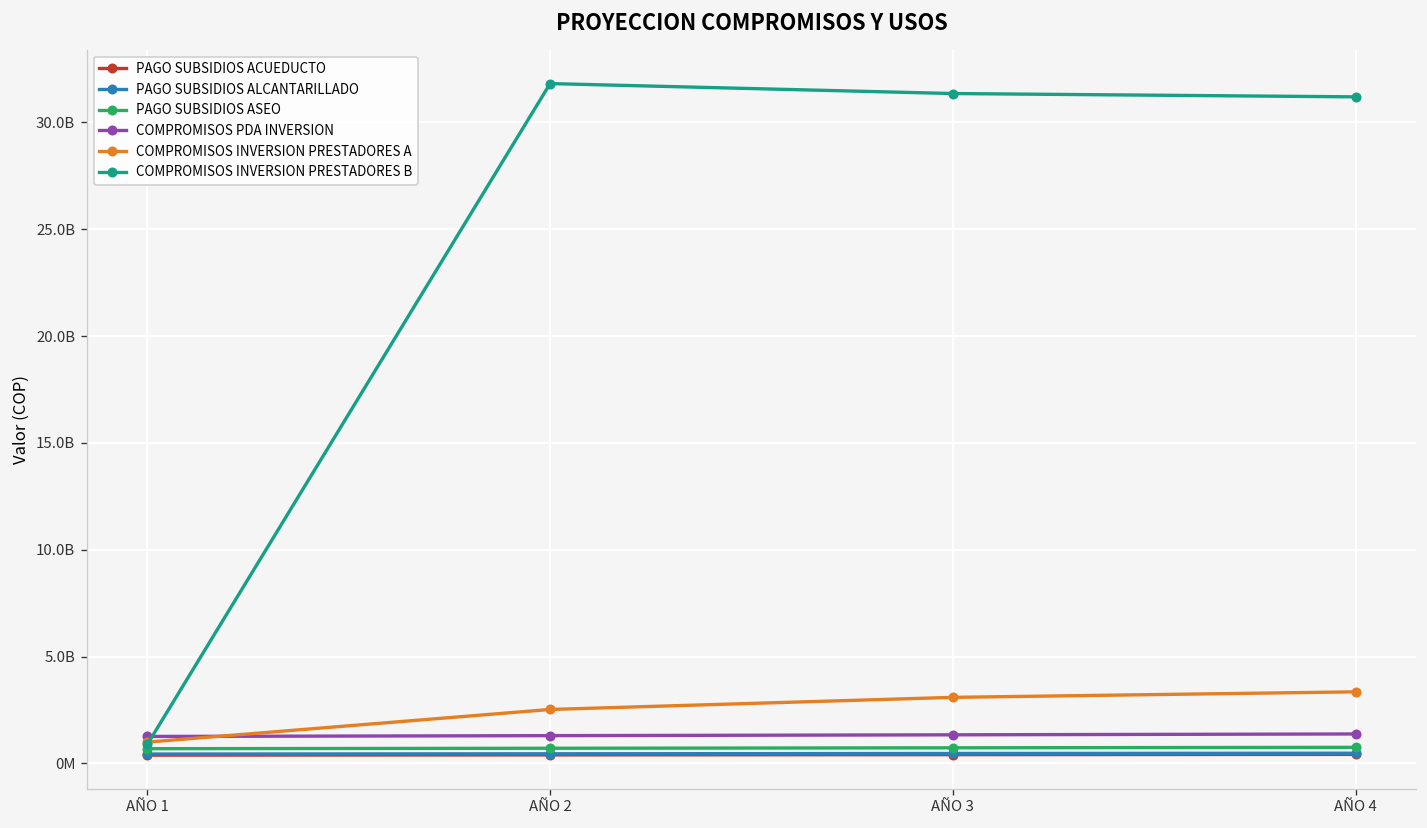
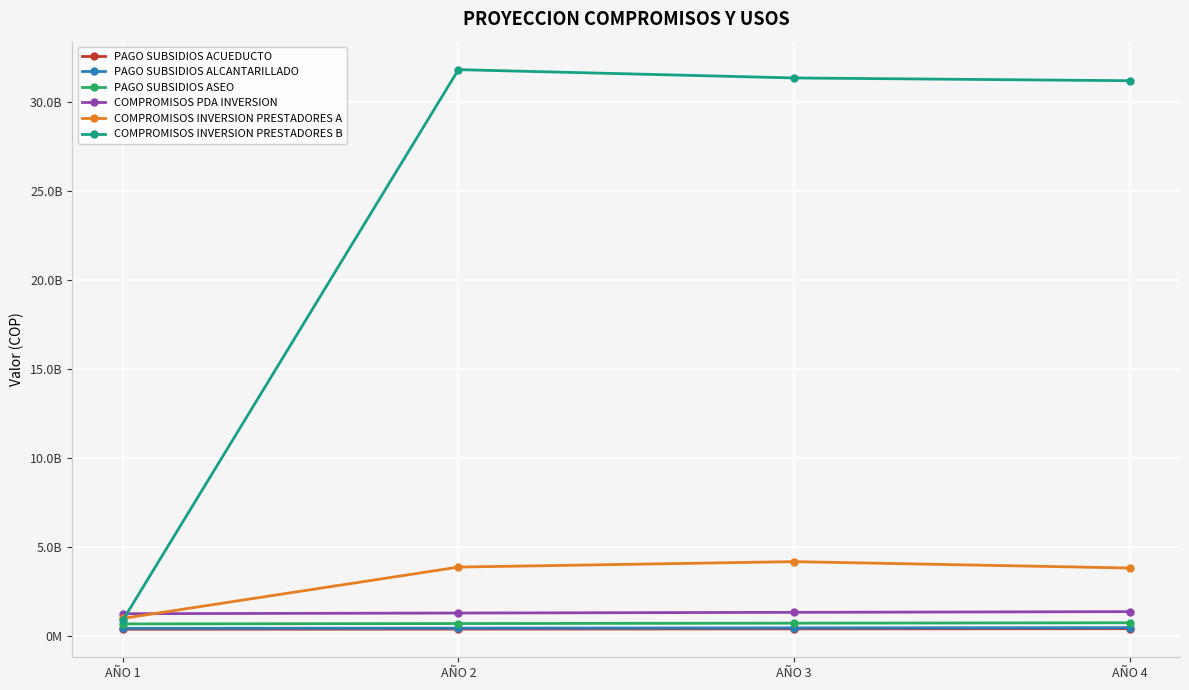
  {
    "COMPROMISOS PDA INVERSION": {
      "AÑO 1": 1300000000,
      "AÑO 2": 1300000000,
      "AÑO 3": 1300000000,
      "AÑO 4": 1400000000
    },
    "COMPROMISOS INVERSION PRESTADORES A": {
-     "AÑO 2": 2500000000,
-     "AÑO 3": 3100000000,
-     "AÑO 4": 3300000000
+     "AÑO 2": 3900000000,
+     "AÑO 3": 4200000000,
+     "AÑO 4": 3800000000
    }
  }
